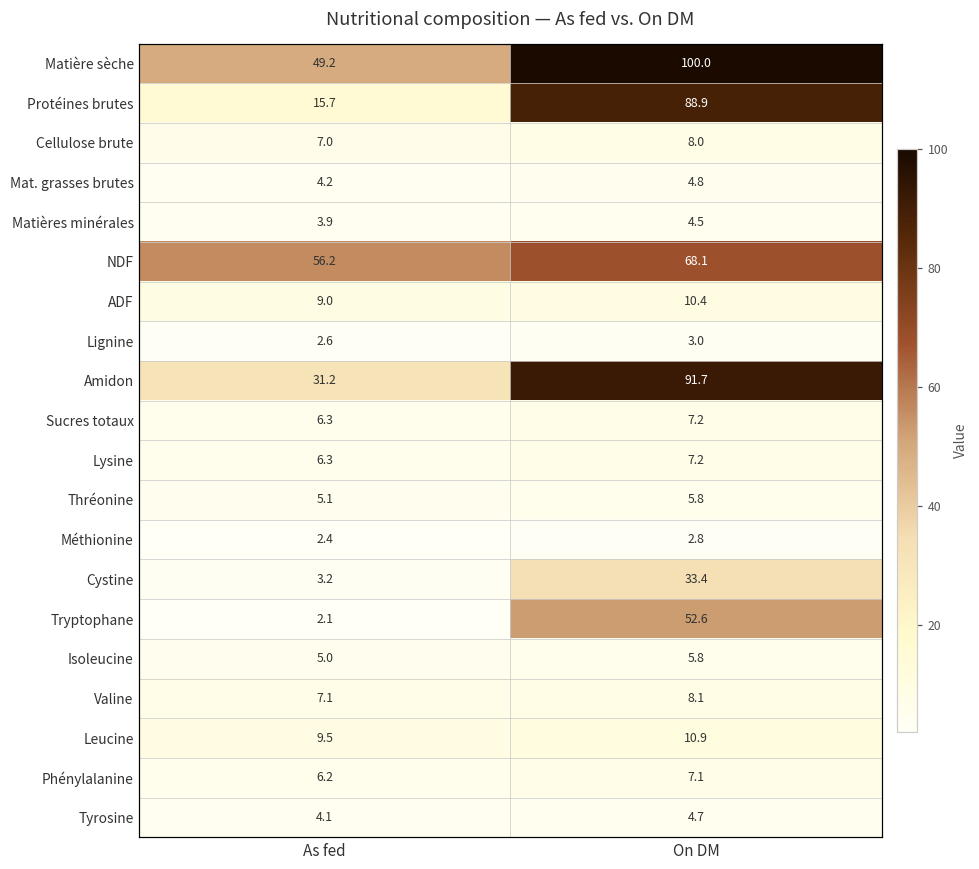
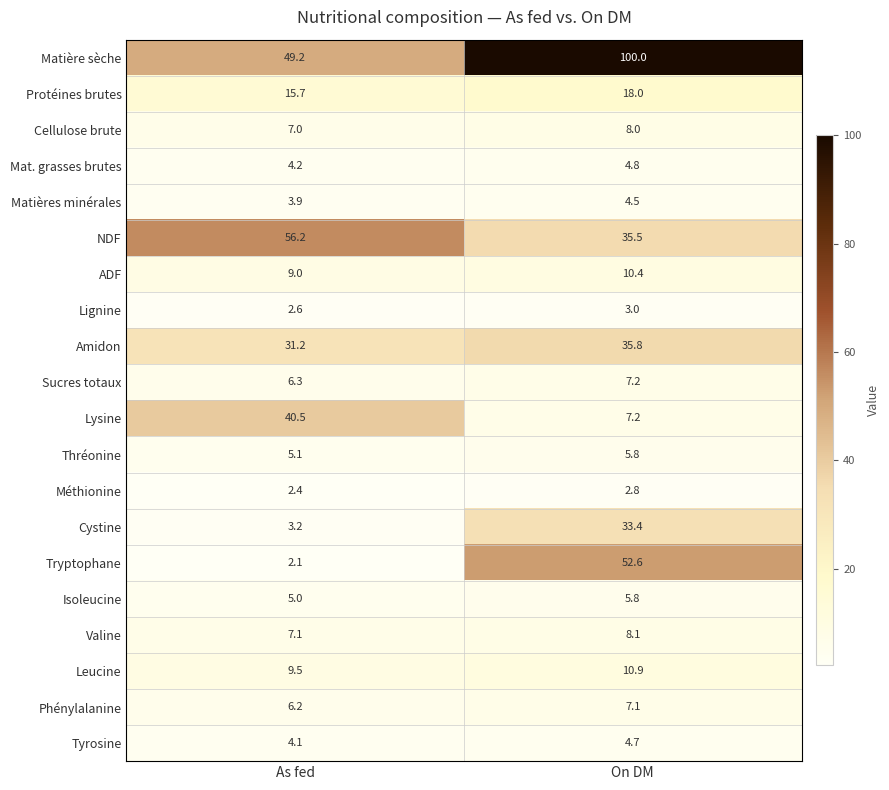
  {
    "Matière sèche": {
      "As fed": 49.2,
      "On DM": 100.0
    },
    "Protéines brutes": {
      "As fed": 15.7,
-     "On DM": 88.9
+     "On DM": 18.0
    },
    "Cellulose brute": {
      "As fed": 7.0,
      "On DM": 8.0
    },
    "Mat. grasses brutes": {
      "As fed": 4.2,
      "On DM": 4.8
    },
    "Matières minérales": {
      "As fed": 3.9,
      "On DM": 4.5
    },
    "NDF": {
      "As fed": 56.2,
-     "On DM": 68.1
+     "On DM": 35.5
    },
    "ADF": {
      "As fed": 9.0,
      "On DM": 10.4
    },
    "Lignine": {
      "As fed": 2.6,
      "On DM": 3.0
    },
    "Amidon": {
      "As fed": 31.2,
-     "On DM": 91.7
+     "On DM": 35.8
    },
    "Sucres totaux": {
      "As fed": 6.3,
      "On DM": 7.2
    },
    "Lysine": {
-     "As fed": 6.3,
+     "As fed": 40.5,
      "On DM": 7.2
    },
    "Thréonine": {
      "As fed": 5.1,
      "On DM": 5.8
    },
    "Méthionine": {
      "As fed": 2.4,
      "On DM": 2.8
    },
    "Cystine": {
      "As fed": 3.2,
      "On DM": 33.4
    },
    "Tryptophane": {
      "As fed": 2.1,
      "On DM": 52.6
    },
    "Isoleucine": {
      "As fed": 5.0,
      "On DM": 5.8
    },
    "Valine": {
      "As fed": 7.1,
      "On DM": 8.1
    },
    "Leucine": {
      "As fed": 9.5,
      "On DM": 10.9
    },
    "Phénylalanine": {
      "As fed": 6.2,
      "On DM": 7.1
    },
    "Tyrosine": {
      "As fed": 4.1,
      "On DM": 4.7
    }
  }
